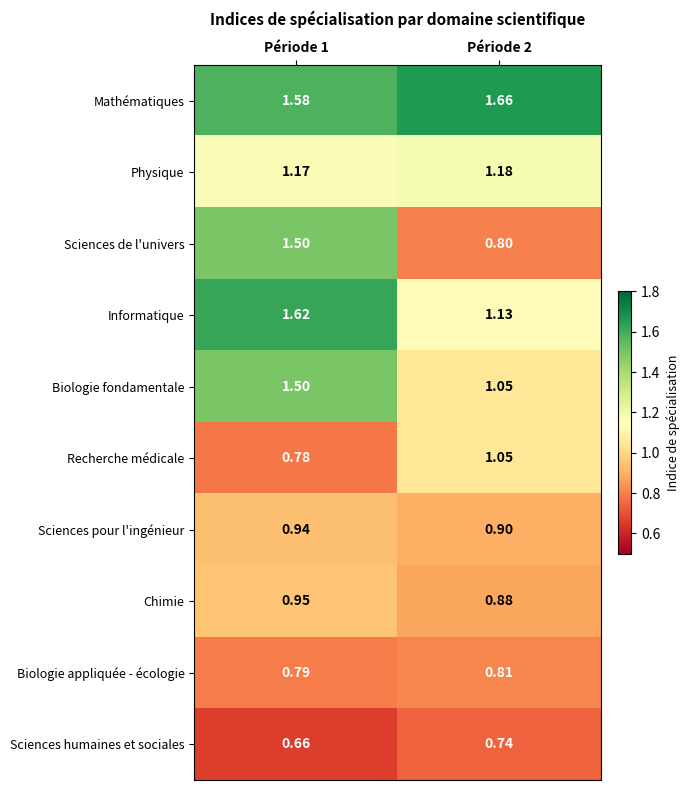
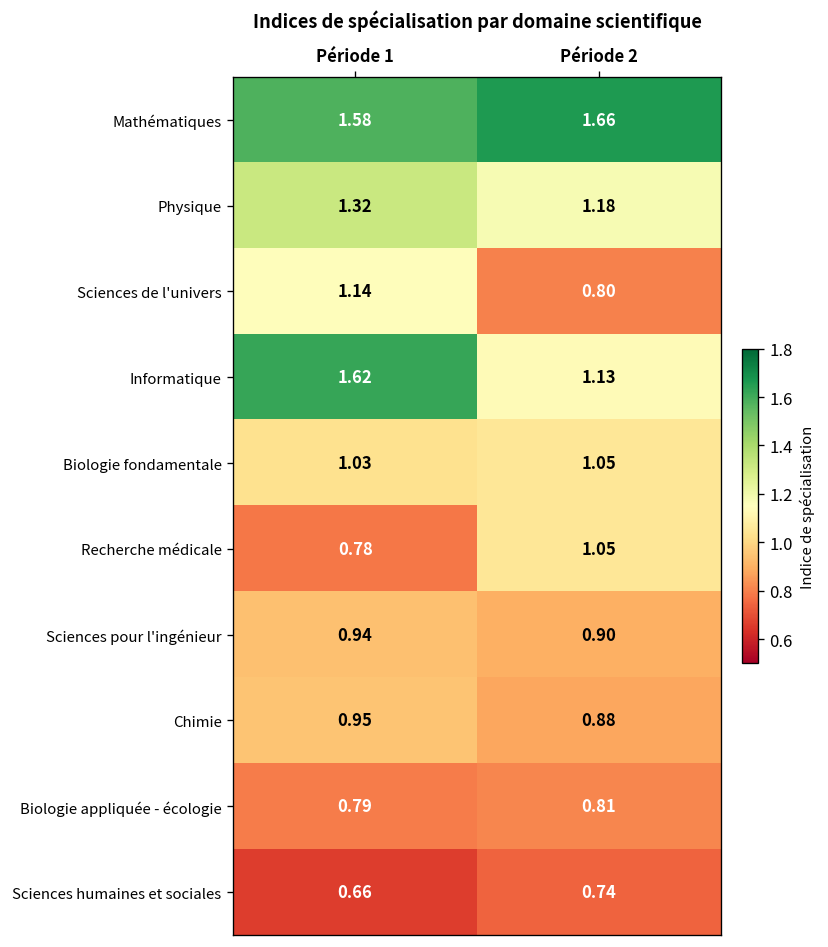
  {
    "Mathématiques": {
      "Période 1": 1.58,
      "Période 2": 1.66
    },
    "Physique": {
-     "Période 1": 1.17,
+     "Période 1": 1.32,
      "Période 2": 1.18
    },
    "Sciences de l'univers": {
-     "Période 1": 1.50,
+     "Période 1": 1.14,
      "Période 2": 0.80
    },
    "Informatique": {
      "Période 1": 1.62,
      "Période 2": 1.13
    },
    "Biologie fondamentale": {
-     "Période 1": 1.50,
+     "Période 1": 1.03,
      "Période 2": 1.05
    },
    "Recherche médicale": {
      "Période 1": 0.78,
      "Période 2": 1.05
    },
    "Sciences pour l'ingénieur": {
      "Période 1": 0.94,
      "Période 2": 0.90
    },
    "Chimie": {
      "Période 1": 0.95,
      "Période 2": 0.88
    },
    "Biologie appliquée - écologie": {
      "Période 1": 0.79,
      "Période 2": 0.81
    },
    "Sciences humaines et sociales": {
      "Période 1": 0.66,
      "Période 2": 0.74
    }
  }
